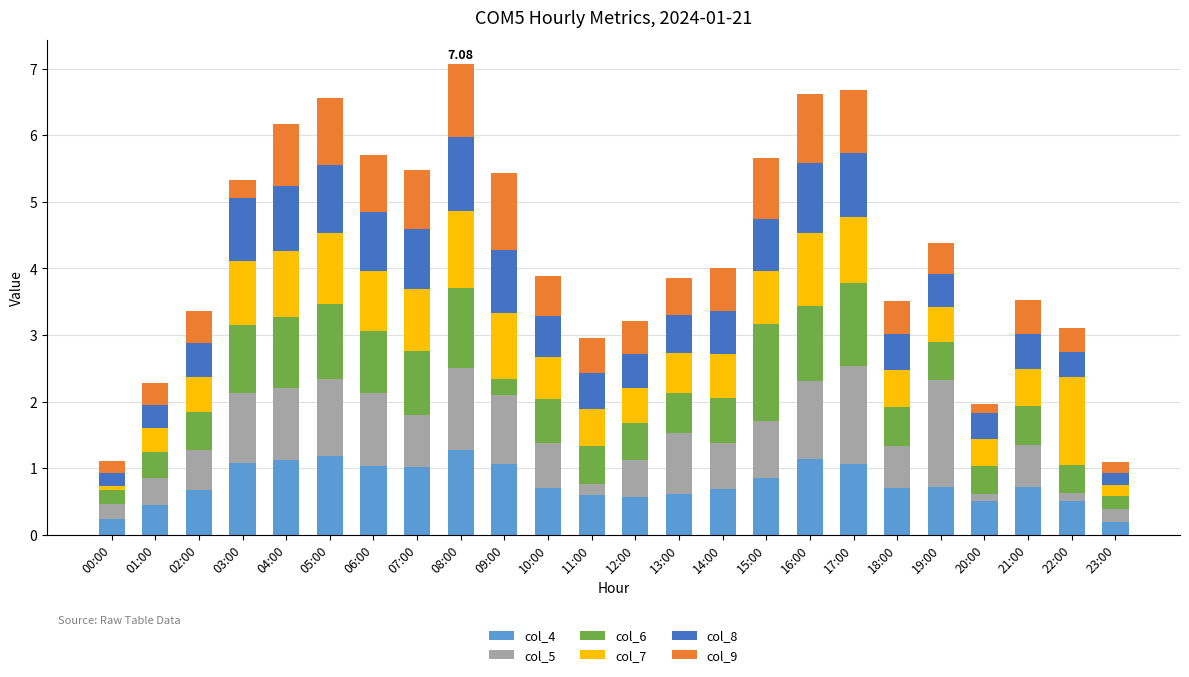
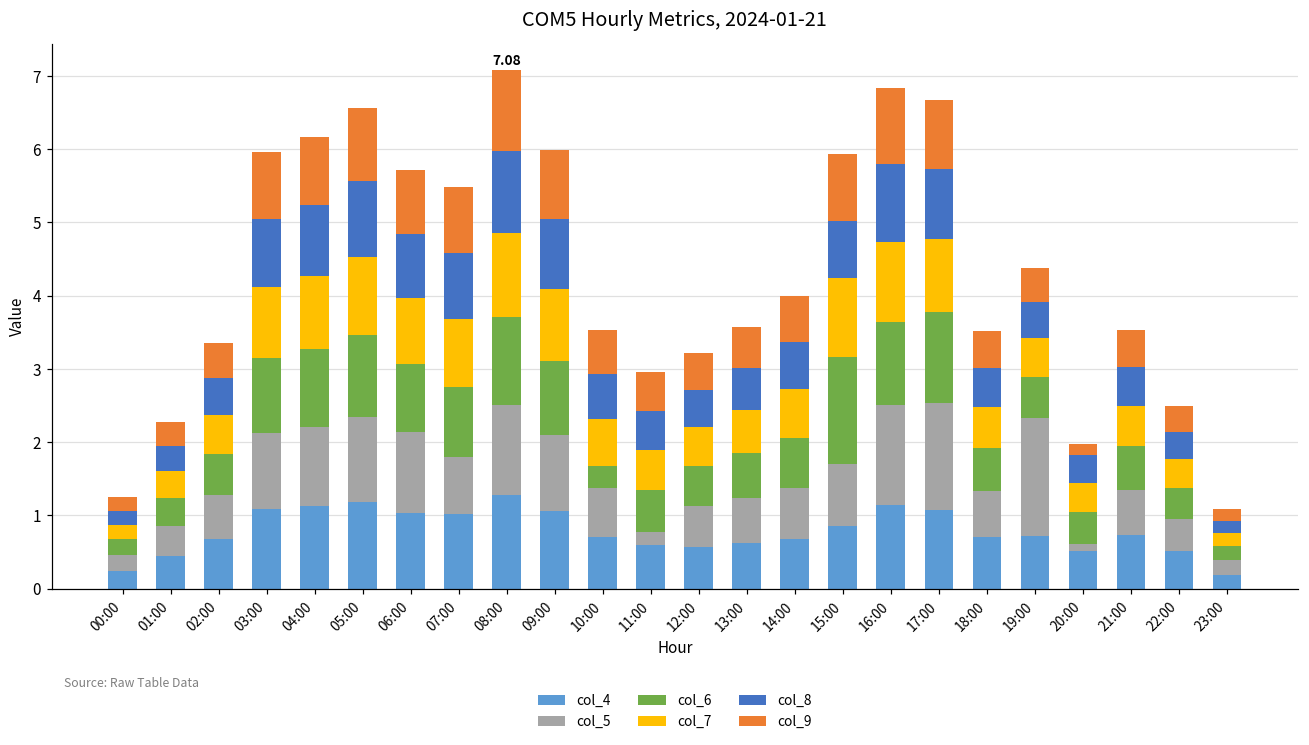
  {
    "col_5": {
      "00:00": 0.2,
      "01:00": 0.4,
      "02:00": 0.6,
      "03:00": 1.0,
      "04:00": 1.1,
      "05:00": 1.2,
      "06:00": 1.1,
      "07:00": 0.8,
      "08:00": 1.2,
      "09:00": 1.0,
      "10:00": 0.7,
      "11:00": 0.2,
      "12:00": 0.6,
-     "13:00": 0.9,
+     "13:00": 0.6,
      "14:00": 0.7,
      "15:00": 0.9,
-     "16:00": 1.2,
+     "16:00": 1.4,
      "17:00": 1.5,
      "18:00": 0.6,
      "19:00": 1.6,
      "20:00": 0.1,
      "21:00": 0.6,
-     "22:00": 0.1,
+     "22:00": 0.4,
      "23:00": 0.2
    },
    "col_6": {
      "00:00": 0.2,
      "01:00": 0.4,
      "02:00": 0.6,
      "03:00": 1.0,
      "04:00": 1.1,
      "05:00": 1.1,
      "06:00": 0.9,
      "07:00": 1.0,
      "08:00": 1.2,
-     "09:00": 0.2,
-     "10:00": 0.7,
+     "09:00": 1.0,
+     "10:00": 0.3,
      "11:00": 0.6,
      "12:00": 0.5,
      "13:00": 0.6,
      "14:00": 0.7,
      "15:00": 1.5,
      "16:00": 1.1,
      "17:00": 1.2,
      "18:00": 0.6,
      "19:00": 0.6,
      "20:00": 0.4,
      "21:00": 0.6,
      "22:00": 0.4,
      "23:00": 0.2
    },
    "col_7": {
-     "00:00": 0.1,
+     "00:00": 0.2,
      "01:00": 0.4,
      "02:00": 0.5,
      "03:00": 1.0,
      "04:00": 1.0,
      "05:00": 1.1,
      "06:00": 0.9,
      "07:00": 0.9,
      "08:00": 1.2,
      "09:00": 1.0,
      "10:00": 0.6,
      "11:00": 0.6,
      "12:00": 0.5,
      "13:00": 0.6,
      "14:00": 0.7,
-     "15:00": 0.8,
+     "15:00": 1.1,
      "16:00": 1.1,
      "17:00": 1.0,
      "18:00": 0.6,
      "19:00": 0.5,
      "20:00": 0.4,
      "21:00": 0.6,
-     "22:00": 1.3,
+     "22:00": 0.4,
      "23:00": 0.2
    },
    "col_9": {
      "00:00": 0.2,
      "01:00": 0.3,
      "02:00": 0.5,
-     "03:00": 0.3,
+     "03:00": 0.9,
      "04:00": 0.9,
      "05:00": 1.0,
      "06:00": 0.9,
      "07:00": 0.9,
-     "09:00": 1.2,
+     "09:00": 0.9,
      "10:00": 0.6,
      "11:00": 0.5,
      "12:00": 0.5,
      "13:00": 0.6,
      "14:00": 0.6,
      "15:00": 0.9,
      "16:00": 1.0,
      "17:00": 0.9,
      "18:00": 0.5,
      "19:00": 0.5,
      "20:00": 0.1,
      "21:00": 0.5,
      "22:00": 0.4,
      "23:00": 0.2
    }
  }
